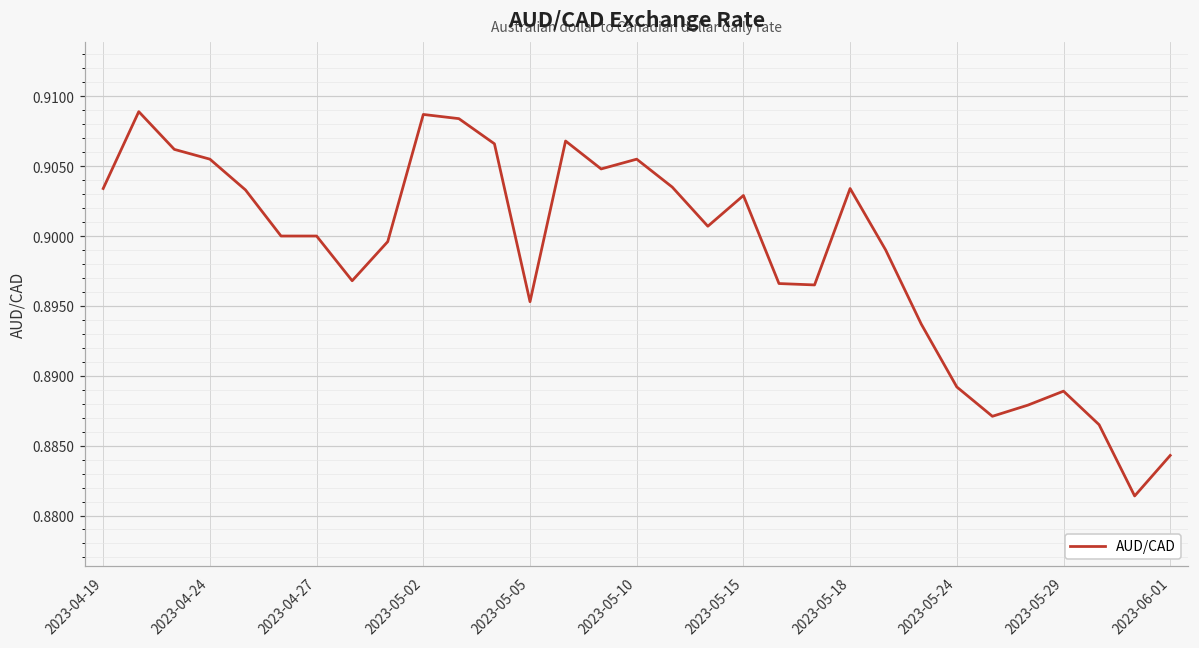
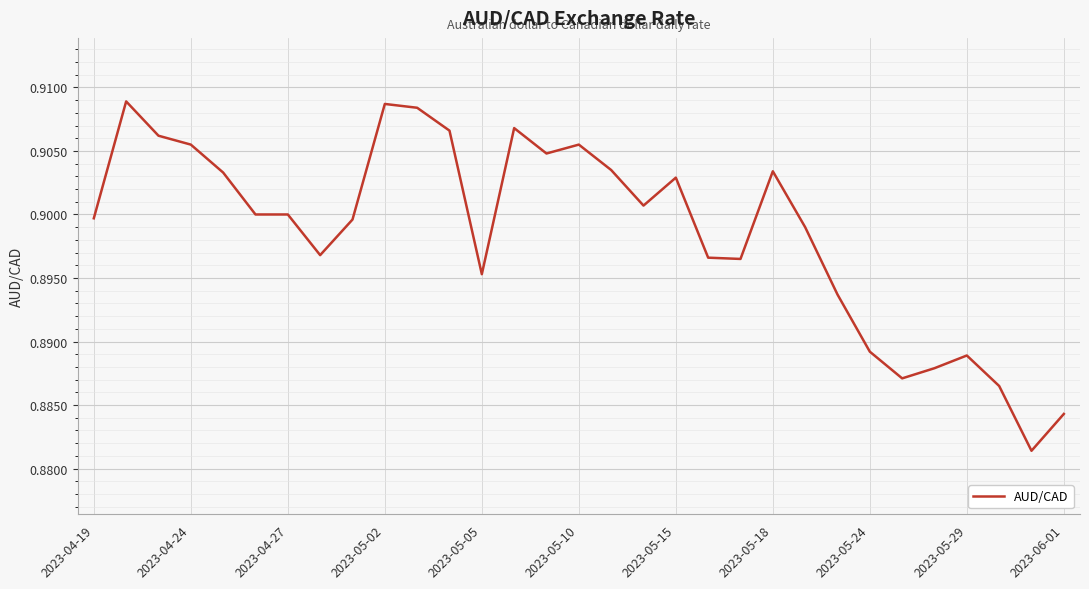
  {
-   "2023-04-19": 0.9034,
+   "2023-04-19": 0.8997,
    "2023-04-24": 0.9055,
    "2023-04-27": 0.9000,
    "2023-05-02": 0.9087,
    "2023-05-05": 0.8953,
    "2023-05-10": 0.9055,
    "2023-05-15": 0.9029,
    "2023-05-18": 0.9034,
    "2023-05-24": 0.8892,
    "2023-05-29": 0.8889,
    "2023-06-01": 0.8843
  }
